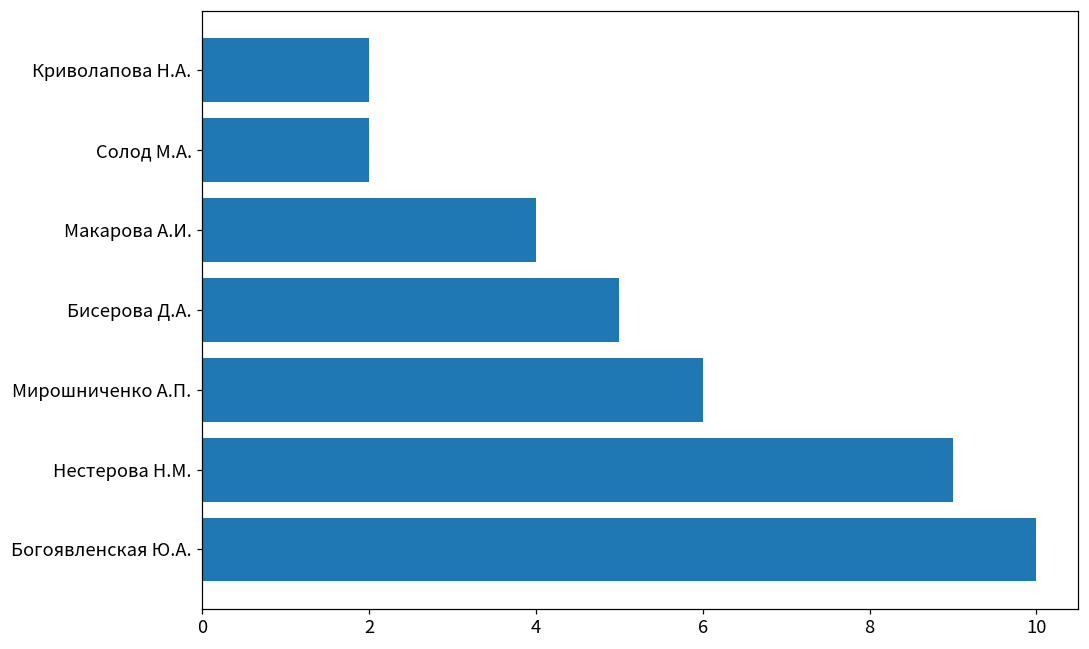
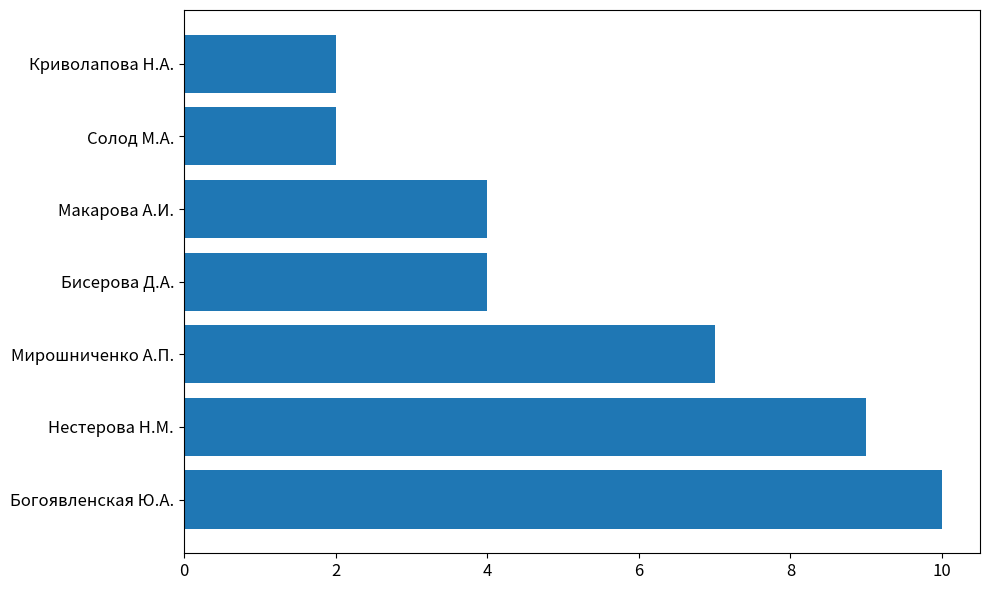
  {
    "Криволапова Н.А.": 2,
    "Солод М.А.": 2,
    "Макарова А.И.": 4,
-   "Бисерова Д.А.": 5,
-   "Мирошниченко А.П.": 6,
+   "Бисерова Д.А.": 4,
+   "Мирошниченко А.П.": 7,
    "Нестерова Н.М.": 9,
    "Богоявленская Ю.А.": 10
  }
